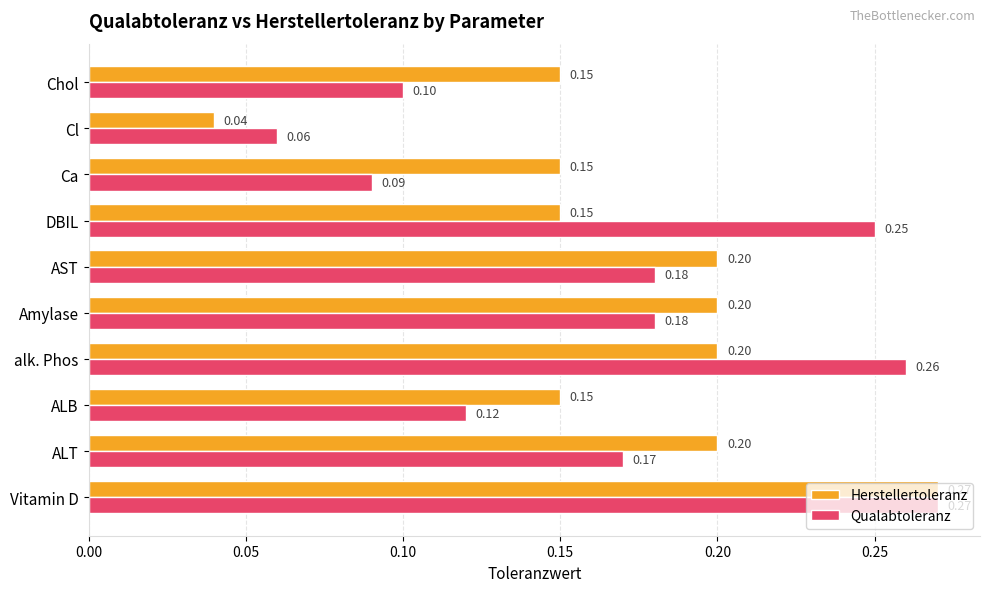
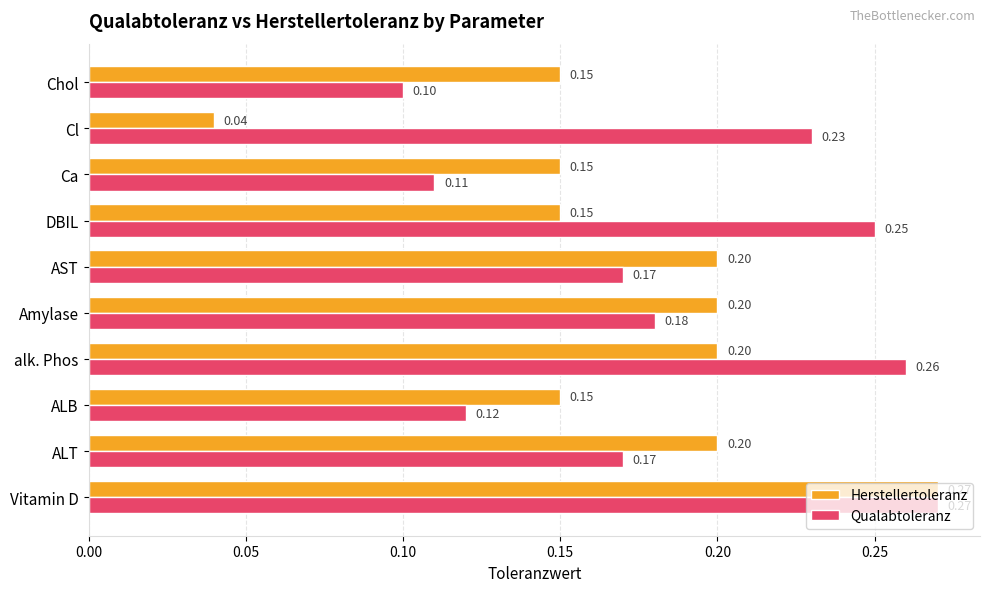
  {
    "Herstellertoleranz": {
      "Chol": 0.15,
      "Cl": 0.04,
      "Ca": 0.15,
      "DBIL": 0.15,
      "AST": 0.20,
      "Amylase": 0.20,
      "alk. Phos": 0.20,
      "ALB": 0.15,
      "ALT": 0.20
    },
    "Qualabtoleranz": {
      "Chol": 0.10,
-     "Cl": 0.06,
-     "Ca": 0.09,
+     "Cl": 0.23,
+     "Ca": 0.11,
      "DBIL": 0.25,
-     "AST": 0.18,
+     "AST": 0.17,
      "Amylase": 0.18,
      "alk. Phos": 0.26,
      "ALB": 0.12,
      "ALT": 0.17
    }
  }
